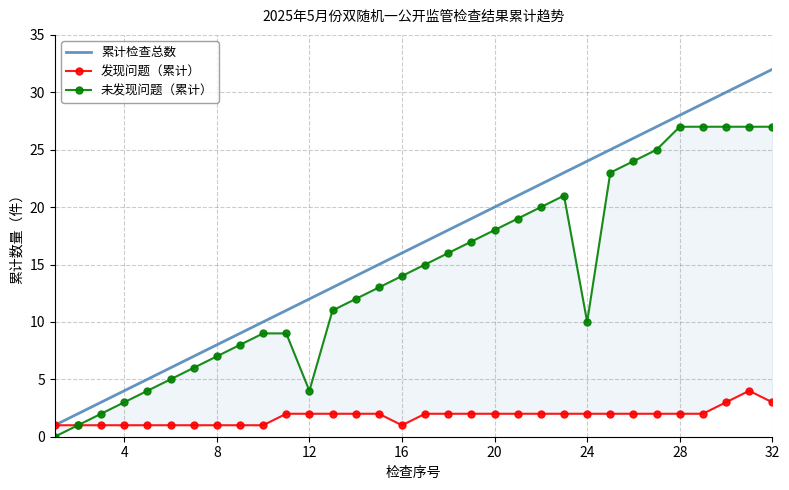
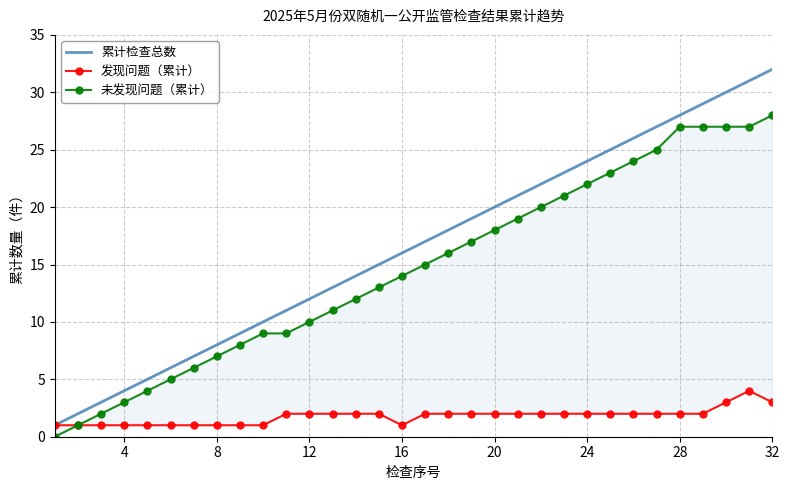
  {
    "发现问题（累计）": {
      "4": 1,
      "8": 1,
      "12": 2,
      "16": 1,
      "20": 2,
      "24": 2,
      "28": 2,
      "32": 3
    },
    "未发现问题（累计）": {
-     "12": 4,
-     "24": 10,
-     "32": 27
+     "12": 10,
+     "24": 22,
+     "32": 28
    }
  }
